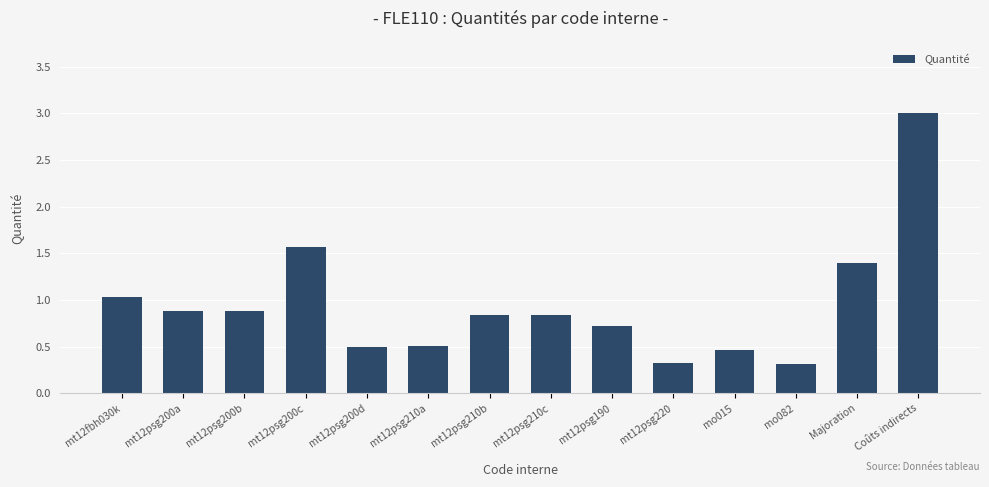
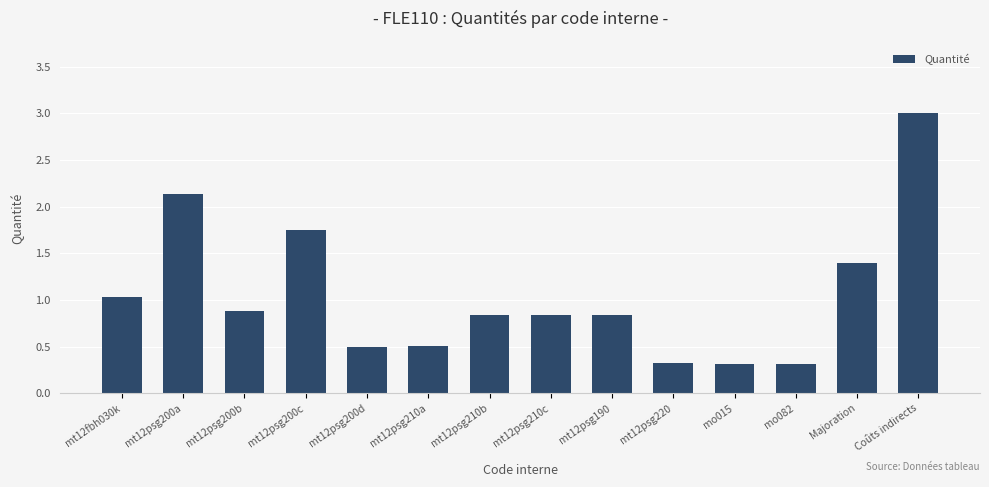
  {
    "mt12fbh030k": 1.0,
-   "mt12psg200a": 0.9,
+   "mt12psg200a": 2.1,
    "mt12psg200b": 0.9,
-   "mt12psg200c": 1.6,
+   "mt12psg200c": 1.8,
    "mt12psg200d": 0.5,
    "mt12psg210a": 0.5,
    "mt12psg210b": 0.8,
    "mt12psg210c": 0.8,
-   "mt12psg190": 0.7,
+   "mt12psg190": 0.8,
    "mt12psg220": 0.3,
-   "mo015": 0.5,
+   "mo015": 0.3,
    "mo082": 0.3,
    "Majoration": 1.4,
    "Coûts indirects": 3.0
  }
